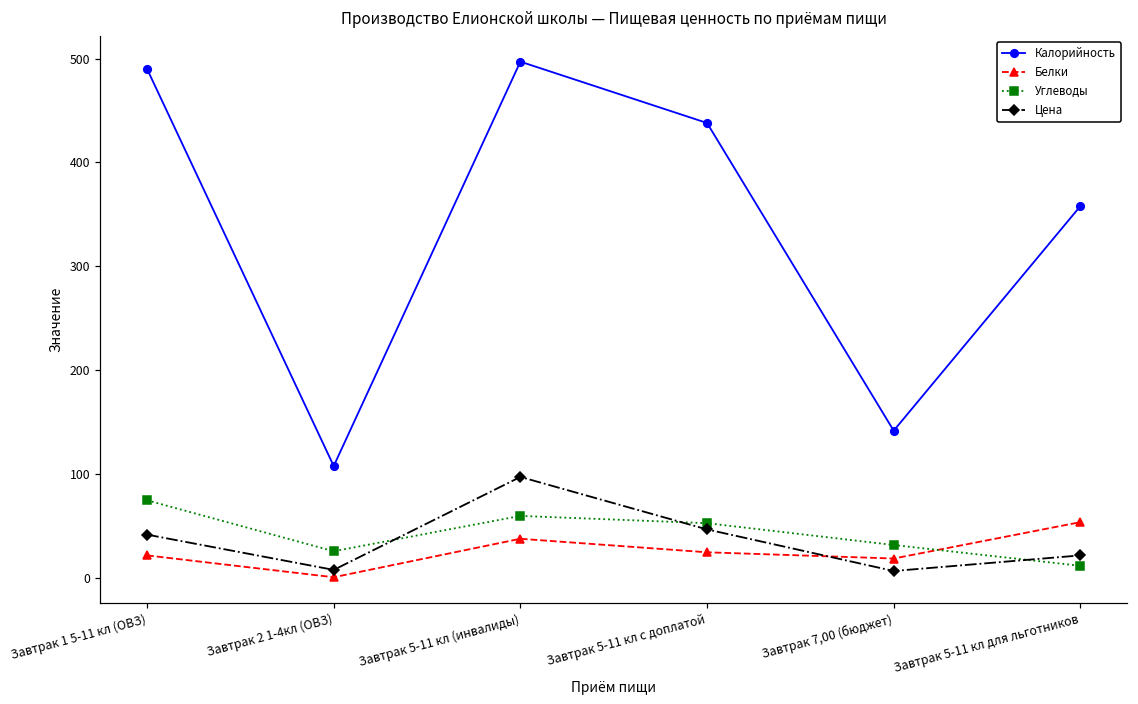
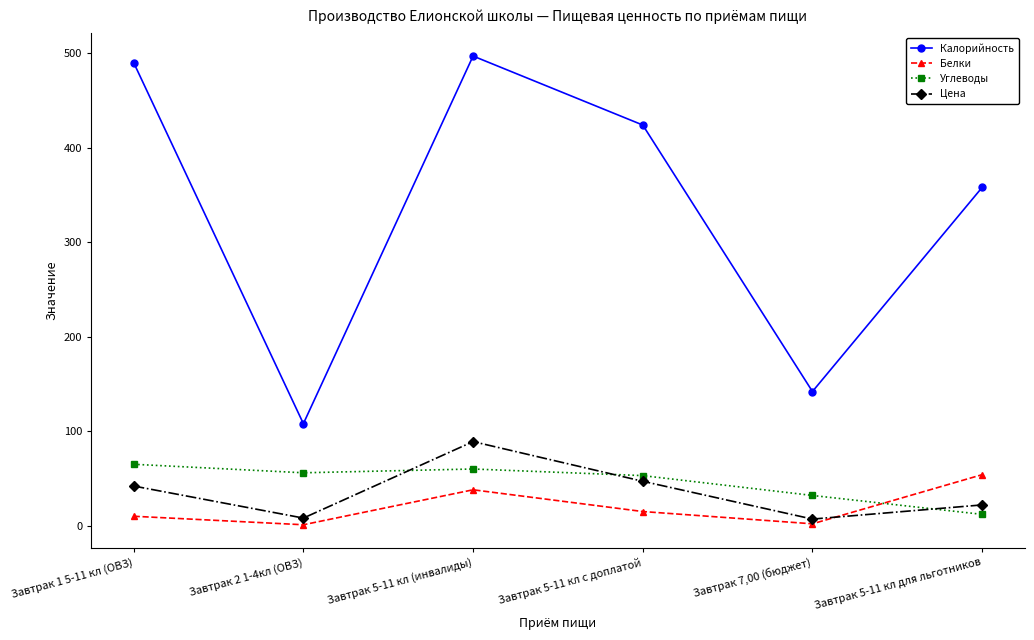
  {
    "Калорийность": {
      "Завтрак 1 5-11 кл (ОВЗ)": 490,
      "Завтрак 2 1-4кл (ОВЗ)": 110,
      "Завтрак 5-11 кл (инвалиды)": 500,
-     "Завтрак 5-11 кл с доплатой": 440,
+     "Завтрак 5-11 кл с доплатой": 420,
      "Завтрак 7,00 (бюджет)": 140,
      "Завтрак 5-11 кл для льготников": 360
    },
    "Белки": {
-     "Завтрак 1 5-11 кл (ОВЗ)": 20,
+     "Завтрак 1 5-11 кл (ОВЗ)": 10,
      "Завтрак 2 1-4кл (ОВЗ)": 0,
      "Завтрак 5-11 кл (инвалиды)": 40,
-     "Завтрак 5-11 кл с доплатой": 30,
-     "Завтрак 7,00 (бюджет)": 20,
+     "Завтрак 5-11 кл с доплатой": 20,
+     "Завтрак 7,00 (бюджет)": 0,
      "Завтрак 5-11 кл для льготников": 50
    },
    "Углеводы": {
-     "Завтрак 1 5-11 кл (ОВЗ)": 80,
-     "Завтрак 2 1-4кл (ОВЗ)": 30,
+     "Завтрак 1 5-11 кл (ОВЗ)": 70,
+     "Завтрак 2 1-4кл (ОВЗ)": 60,
      "Завтрак 5-11 кл (инвалиды)": 60,
      "Завтрак 5-11 кл с доплатой": 50,
      "Завтрак 7,00 (бюджет)": 30,
      "Завтрак 5-11 кл для льготников": 10
    },
    "Цена": {
      "Завтрак 1 5-11 кл (ОВЗ)": 40,
      "Завтрак 2 1-4кл (ОВЗ)": 10,
-     "Завтрак 5-11 кл (инвалиды)": 100,
+     "Завтрак 5-11 кл (инвалиды)": 90,
      "Завтрак 5-11 кл с доплатой": 50,
      "Завтрак 7,00 (бюджет)": 10,
      "Завтрак 5-11 кл для льготников": 20
    }
  }
